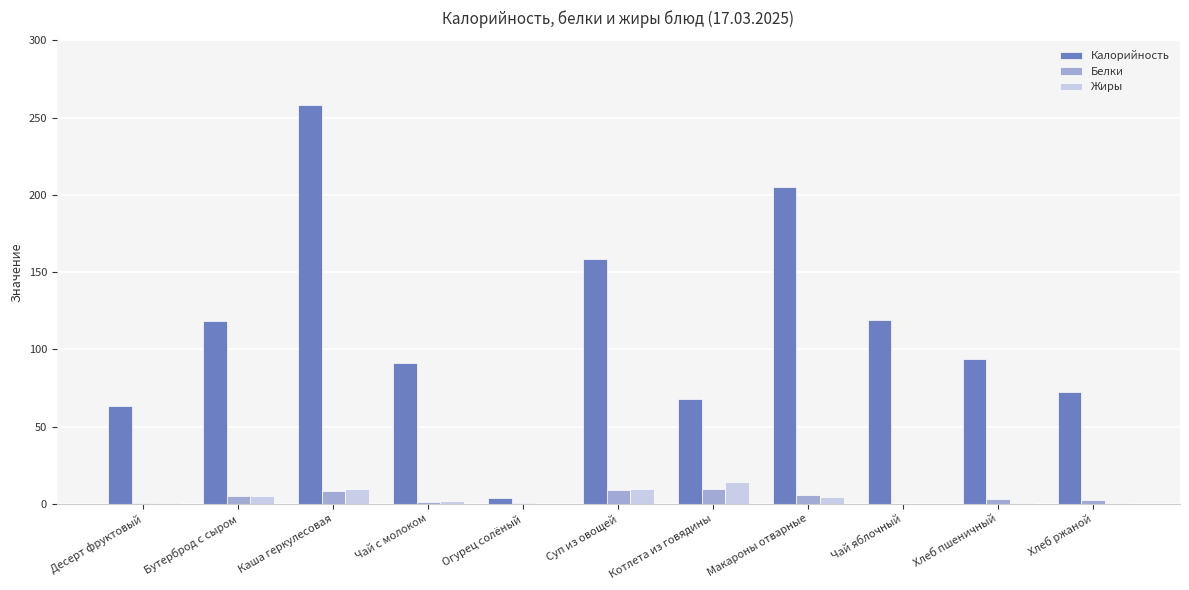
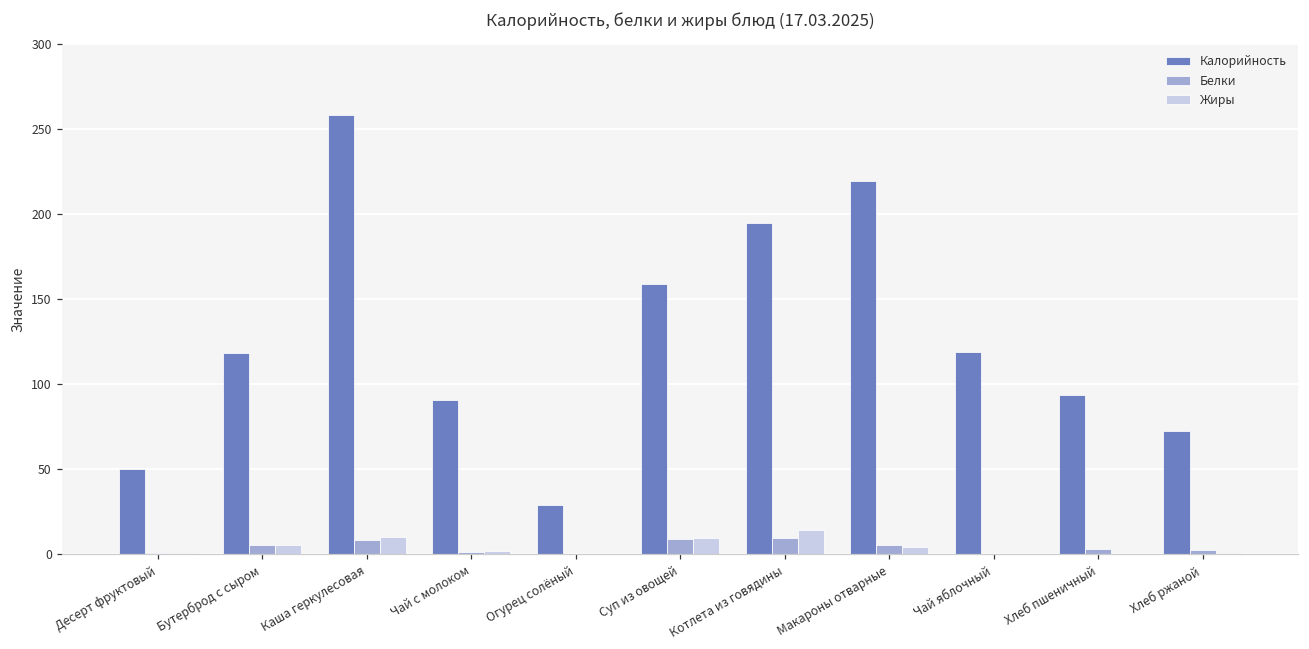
  {
    "Калорийность": {
-     "Десерт фруктовый": 63,
+     "Десерт фруктовый": 50,
      "Бутерброд с сыром": 118,
      "Каша геркулесовая": 258,
      "Чай с молоком": 91,
-     "Огурец солёный": 4,
+     "Огурец солёный": 29,
      "Суп из овощей": 159,
-     "Котлета из говядины": 68,
-     "Макароны отварные": 205,
+     "Котлета из говядины": 195,
+     "Макароны отварные": 219,
      "Чай яблочный": 119,
      "Хлеб пшеничный": 94,
      "Хлеб ржаной": 73
    }
  }
